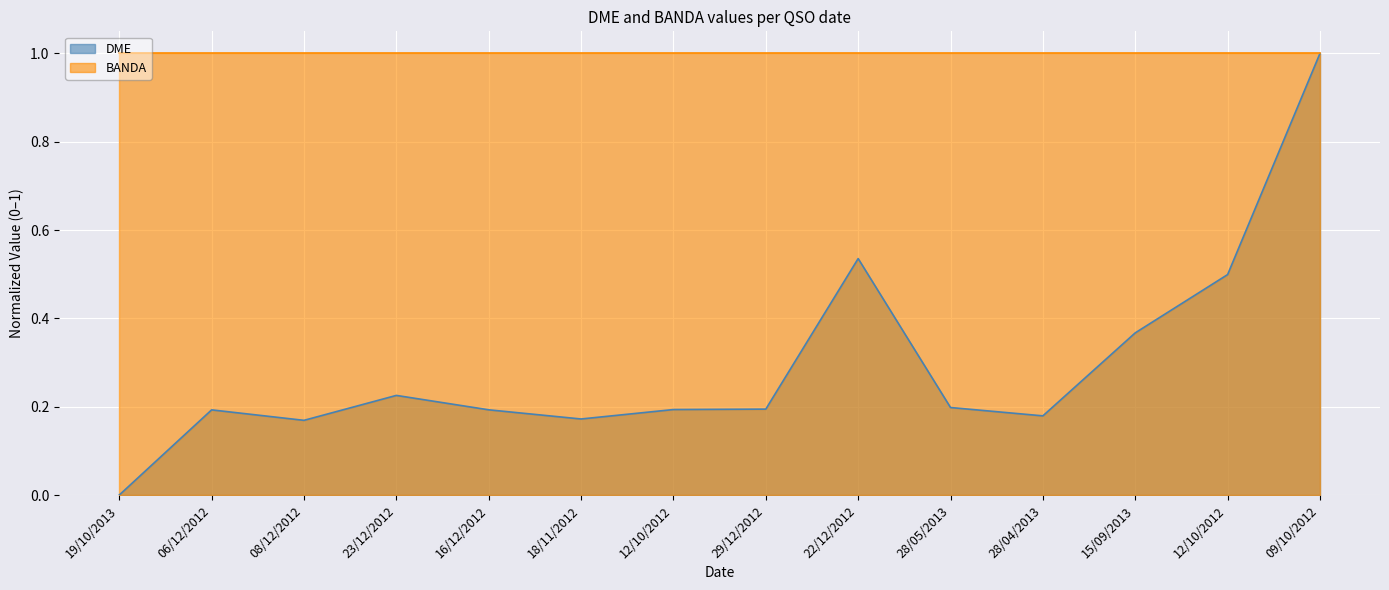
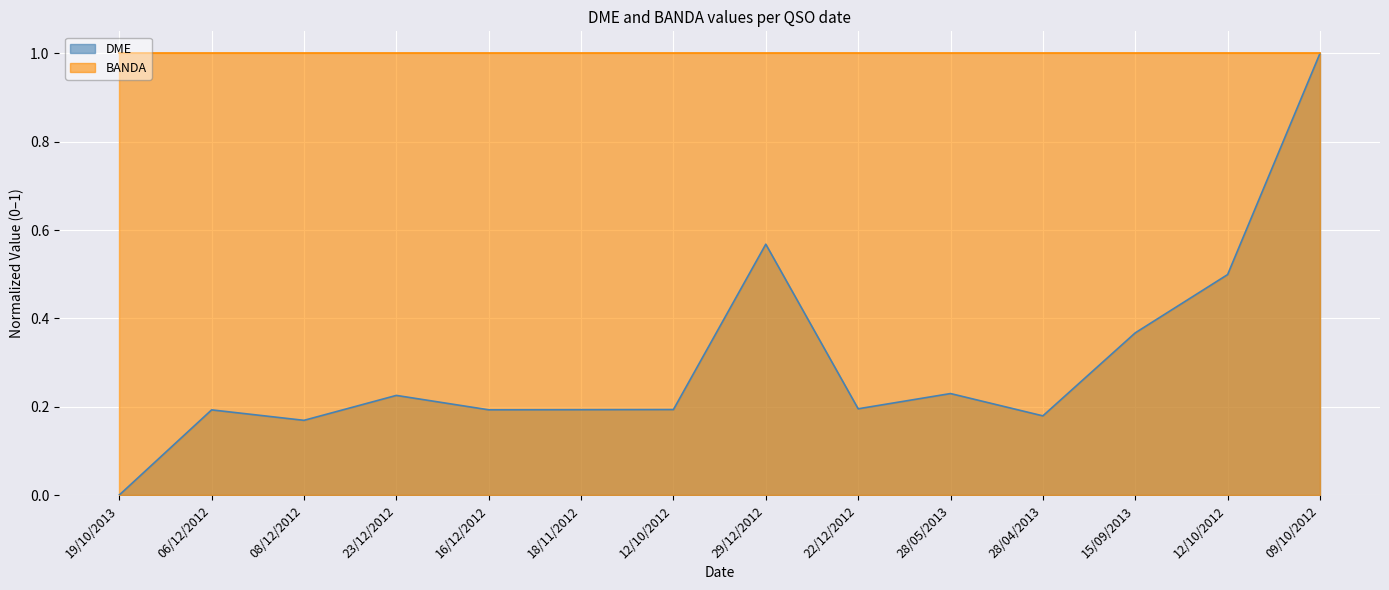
  {
    "DME": {
      "19/10/2013": 0.00,
      "06/12/2012": 0.19,
      "08/12/2012": 0.17,
      "23/12/2012": 0.23,
      "16/12/2012": 0.19,
-     "18/11/2012": 0.17,
-     "29/12/2012": 0.19,
-     "22/12/2012": 0.54,
-     "28/05/2013": 0.20,
+     "18/11/2012": 0.19,
+     "29/12/2012": 0.57,
+     "22/12/2012": 0.20,
+     "28/05/2013": 0.23,
      "28/04/2013": 0.18,
      "15/09/2013": 0.37
    },
    "BANDA": {
      "06/12/2012": 1.00,
      "08/12/2012": 1.00,
      "23/12/2012": 1.00,
      "16/12/2012": 1.00,
      "18/11/2012": 1.00,
      "29/12/2012": 1.00,
      "22/12/2012": 1.00,
      "28/05/2013": 1.00,
      "28/04/2013": 1.00,
      "15/09/2013": 1.00
    }
  }
